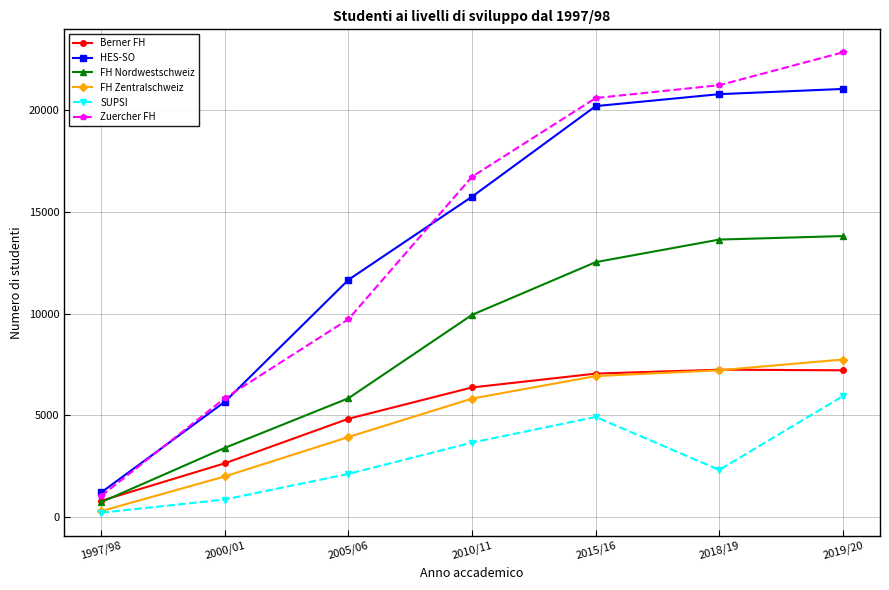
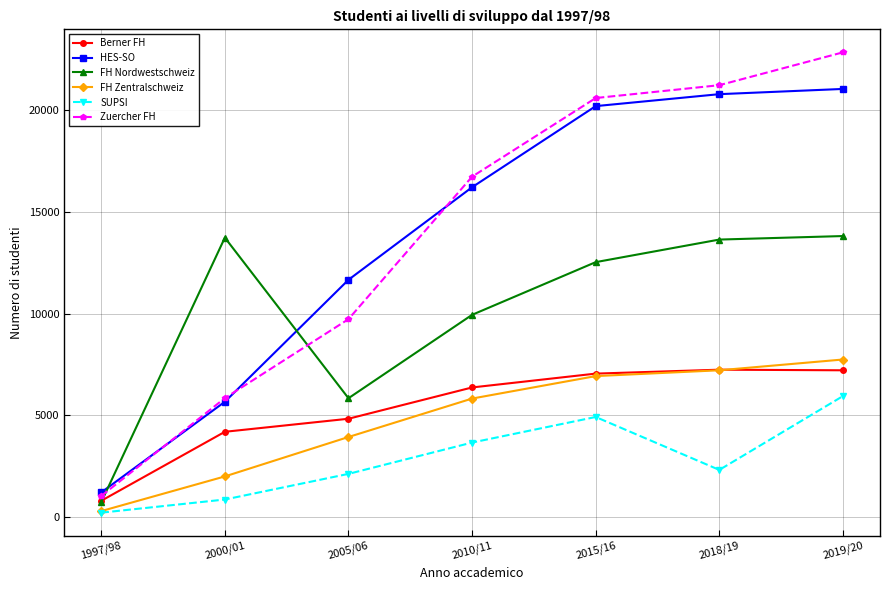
  {
    "Berner FH": {
-     "2000/01": 2600,
+     "2000/01": 4200,
      "2005/06": 4800,
      "2010/11": 6400,
      "2019/20": 7200
    },
    "HES-SO": {
      "1997/98": 1200,
      "2000/01": 5700,
      "2005/06": 11700,
-     "2010/11": 15700,
+     "2010/11": 16200,
      "2015/16": 20200,
      "2018/19": 20800,
      "2019/20": 21000
    },
    "FH Nordwestschweiz": {
-     "2000/01": 3400,
+     "2000/01": 13700,
      "2005/06": 5800,
      "2010/11": 9900,
      "2015/16": 12500,
      "2018/19": 13600,
      "2019/20": 13800
    },
    "FH Zentralschweiz": {
      "2000/01": 2000,
      "2005/06": 3900,
      "2010/11": 5800,
      "2019/20": 7700
    },
    "SUPSI": {
      "2000/01": 900,
      "2005/06": 2100,
      "2010/11": 3700,
      "2015/16": 4900,
      "2018/19": 2300,
      "2019/20": 5900
    },
    "Zuercher FH": {
      "1997/98": 1000,
      "2000/01": 5800,
      "2005/06": 9700,
      "2010/11": 16700,
      "2015/16": 20600,
      "2018/19": 21200,
      "2019/20": 22800
    }
  }
